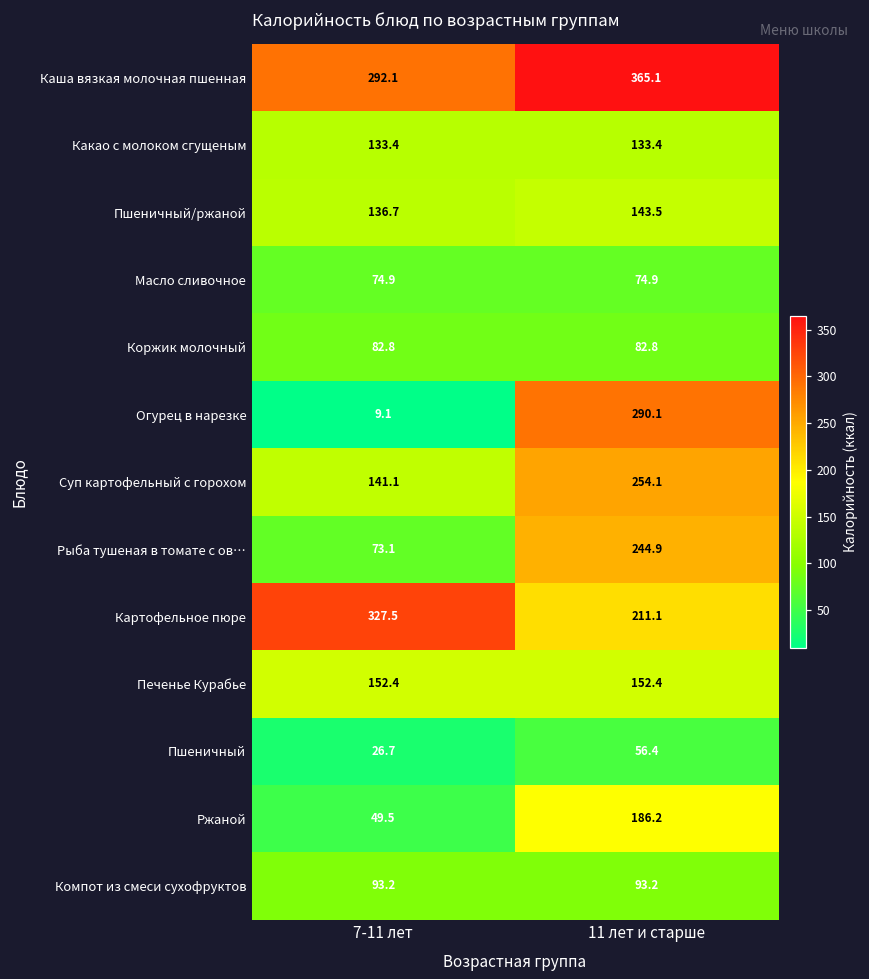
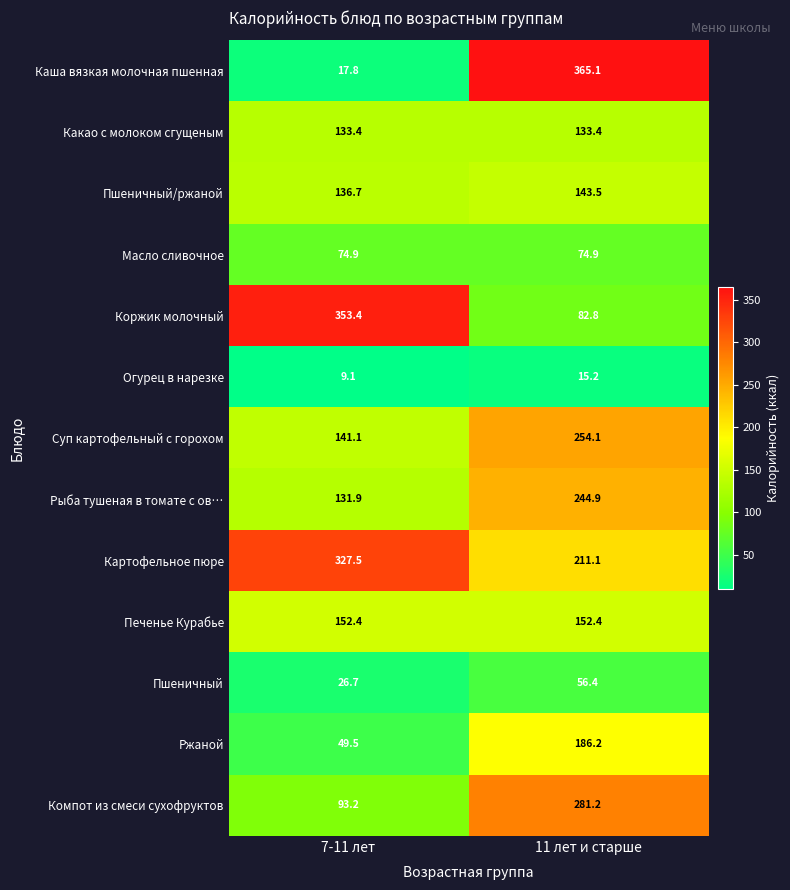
  {
    "Каша вязкая молочная пшенная": {
-     "7-11 лет": 292.1,
+     "7-11 лет": 17.8,
      "11 лет и старше": 365.1
    },
    "Какао с молоком сгущеным": {
      "7-11 лет": 133.4,
      "11 лет и старше": 133.4
    },
    "Пшеничный/ржаной": {
      "7-11 лет": 136.7,
      "11 лет и старше": 143.5
    },
    "Масло сливочное": {
      "7-11 лет": 74.9,
      "11 лет и старше": 74.9
    },
    "Коржик молочный": {
-     "7-11 лет": 82.8,
+     "7-11 лет": 353.4,
      "11 лет и старше": 82.8
    },
    "Огурец в нарезке": {
      "7-11 лет": 9.1,
-     "11 лет и старше": 290.1
+     "11 лет и старше": 15.2
    },
    "Суп картофельный с горохом": {
      "7-11 лет": 141.1,
      "11 лет и старше": 254.1
    },
    "Рыба тушеная в томате с ов…": {
-     "7-11 лет": 73.1,
+     "7-11 лет": 131.9,
      "11 лет и старше": 244.9
    },
    "Картофельное пюре": {
      "7-11 лет": 327.5,
      "11 лет и старше": 211.1
    },
    "Печенье Курабье": {
      "7-11 лет": 152.4,
      "11 лет и старше": 152.4
    },
    "Пшеничный": {
      "7-11 лет": 26.7,
      "11 лет и старше": 56.4
    },
    "Ржаной": {
      "7-11 лет": 49.5,
      "11 лет и старше": 186.2
    },
    "Компот из смеси сухофруктов": {
      "7-11 лет": 93.2,
-     "11 лет и старше": 93.2
+     "11 лет и старше": 281.2
    }
  }
